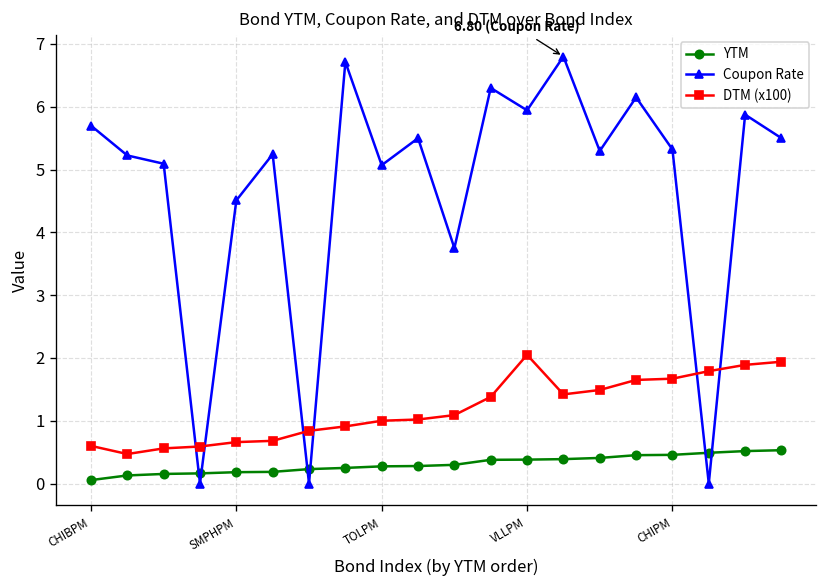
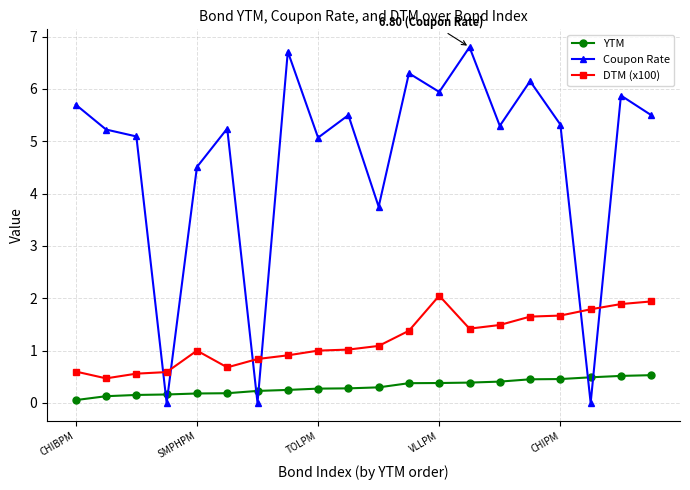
  {
    "YTM": {
      "CHIBPM": 0.1,
      "SMPHPM": 0.2,
      "TOLPM": 0.3,
      "VLLPM": 0.4,
      "CHIPM": 0.5
    },
    "Coupon Rate": {
      "CHIBPM": 5.7,
      "SMPHPM": 4.5,
      "TOLPM": 5.1,
      "VLLPM": 5.9,
      "CHIPM": 5.3
    },
    "DTM (x100)": {
      "CHIBPM": 0.6,
-     "SMPHPM": 0.7,
+     "SMPHPM": 1.0,
      "TOLPM": 1.0,
      "VLLPM": 2.1,
      "CHIPM": 1.7
    }
  }
